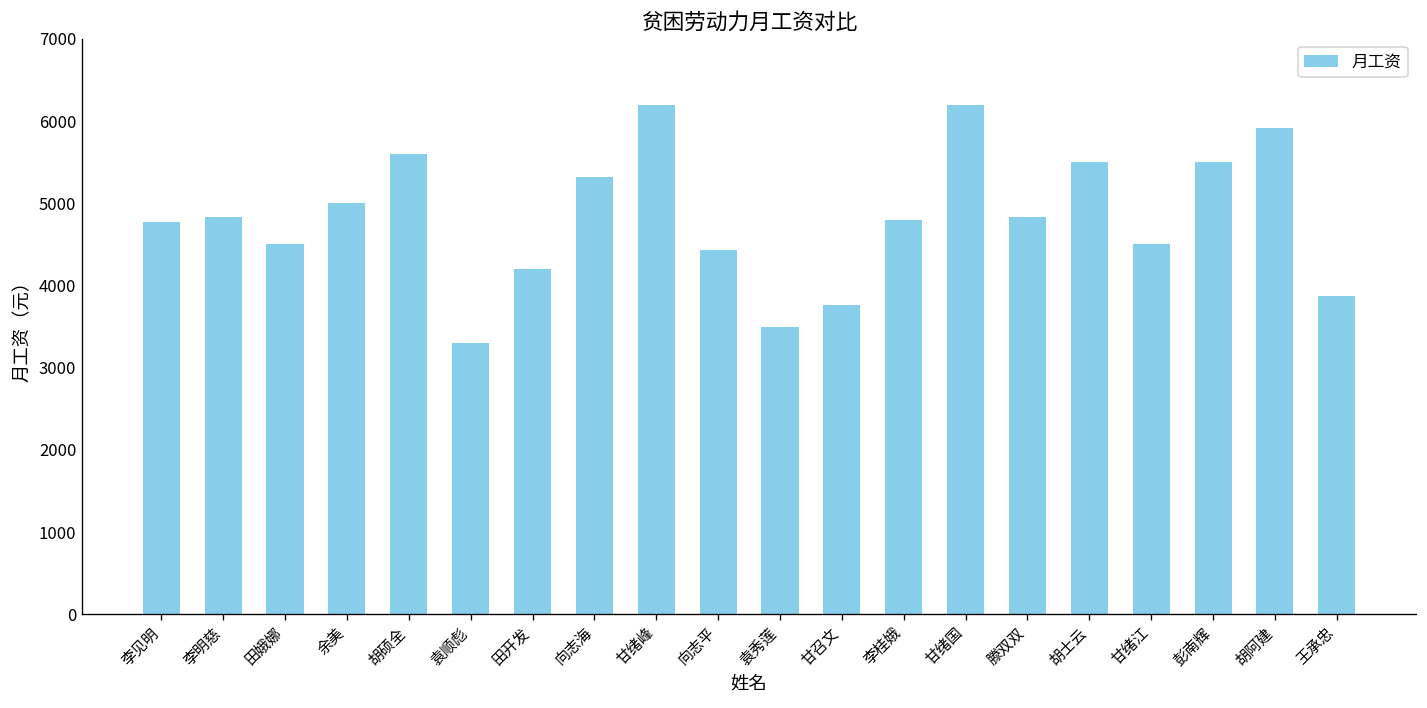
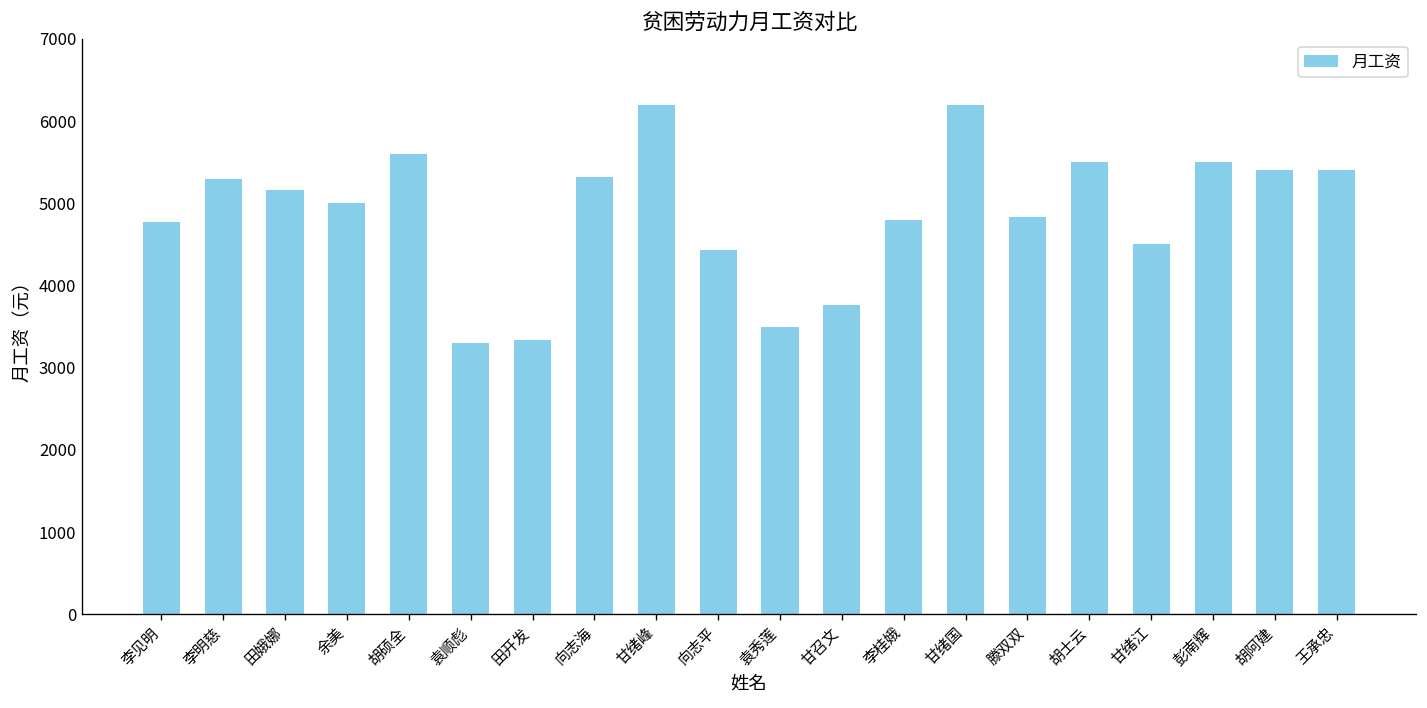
  {
    "李见明": 4800,
-   "李明慈": 4800,
-   "田娥娜": 4500,
+   "李明慈": 5300,
+   "田娥娜": 5200,
    "余美": 5000,
    "胡硕全": 5600,
    "袁顺彪": 3300,
-   "田开发": 4200,
+   "田开发": 3300,
    "向志海": 5300,
    "甘绪峰": 6200,
    "向志平": 4400,
    "袁秀莲": 3500,
    "甘召文": 3800,
    "李桂娥": 4800,
    "甘绪国": 6200,
    "滕双双": 4800,
    "胡士云": 5500,
    "甘绪江": 4500,
    "彭南辉": 5500,
-   "胡阿建": 5900,
-   "王承忠": 3900
+   "胡阿建": 5400,
+   "王承忠": 5400
  }
